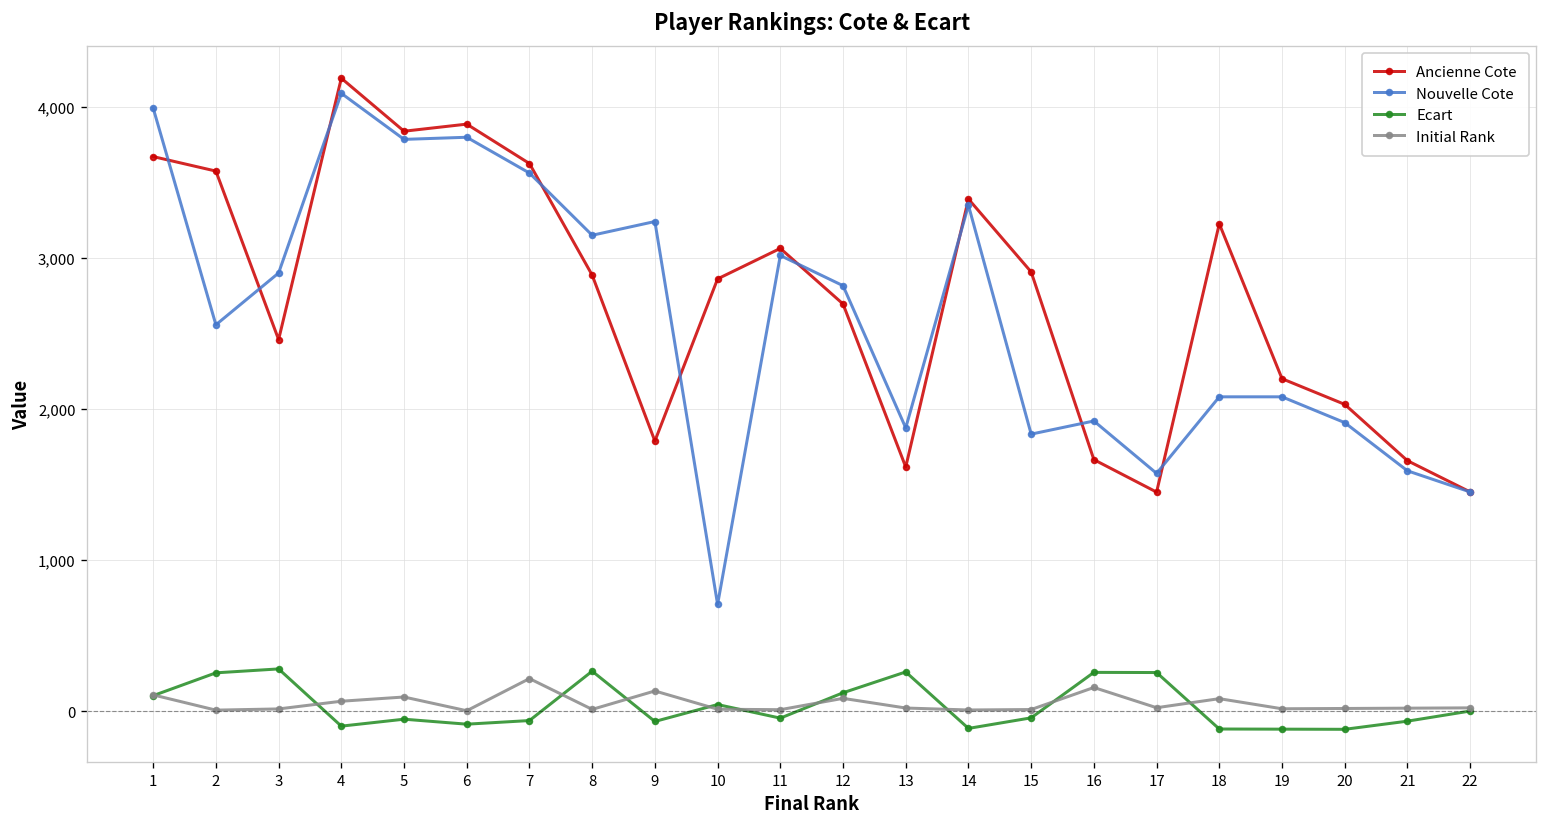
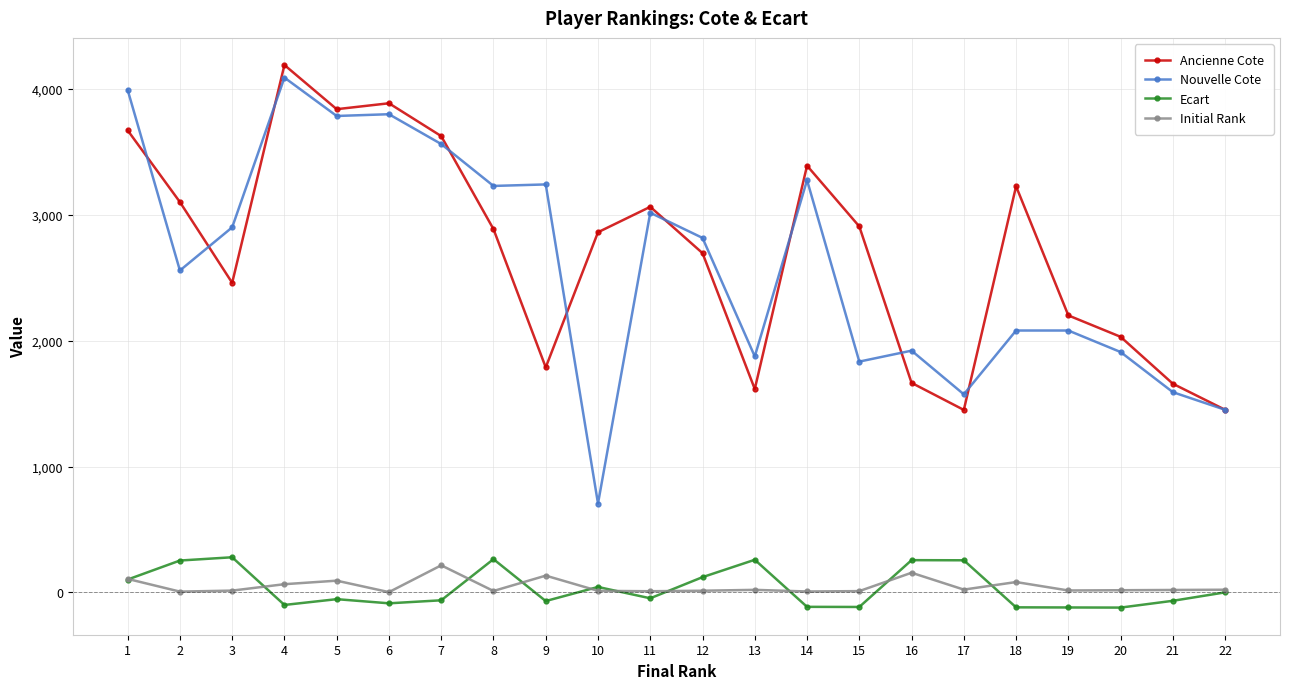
  {
    "Ancienne Cote": {
      "1": "3,670",
-     "2": "3,580",
+     "2": "3,100",
      "3": "2,460",
      "4": "4,190",
      "5": "3,840",
      "6": "3,890",
      "7": "3,630",
      "8": "2,890",
      "9": "1,790",
      "10": "2,860",
      "11": "3,060",
      "12": "2,700",
      "13": "1,620",
      "14": "3,390",
      "15": "2,910",
      "16": "1,670",
      "17": "1,450",
      "18": "3,230",
      "19": "2,200",
      "20": "2,030",
      "21": "1,660"
    },
    "Nouvelle Cote": {
      "1": "3,990",
      "2": "2,560",
      "3": "2,900",
      "4": "4,090",
      "5": "3,790",
      "6": "3,800",
      "7": "3,560",
-     "8": "3,150",
+     "8": "3,230",
      "9": "3,240",
      "10": "710",
      "11": "3,020",
      "12": "2,820",
      "13": "1,880",
-     "14": "3,350",
+     "14": "3,280",
      "15": "1,830",
      "16": "1,920",
      "17": "1,570",
      "18": "2,080",
      "19": "2,080",
      "20": "1,910",
      "21": "1,590"
    },
    "Ecart": {
      "2": "250",
      "3": "280",
      "4": "-100",
      "5": "-50",
      "6": "-90",
      "7": "-60",
      "8": "260",
      "9": "-70",
      "10": "40",
      "11": "-50",
      "12": "120",
      "13": "260",
      "14": "-120",
-     "15": "-50",
+     "15": "-120",
      "16": "260",
      "17": "260",
      "18": "-120",
      "19": "-120",
      "20": "-120",
      "21": "-70",
      "22": "0"
    },
    "Initial Rank": {
      "2": "10",
      "3": "10",
      "4": "70",
      "5": "90",
      "6": "0",
      "7": "220",
      "8": "10",
      "9": "130",
      "10": "10",
      "11": "10",
-     "12": "80",
+     "12": "10",
      "13": "20",
      "14": "10",
      "15": "10",
      "16": "160",
      "17": "20",
      "18": "80",
      "19": "20",
      "20": "20",
      "21": "20",
      "22": "20"
    }
  }
